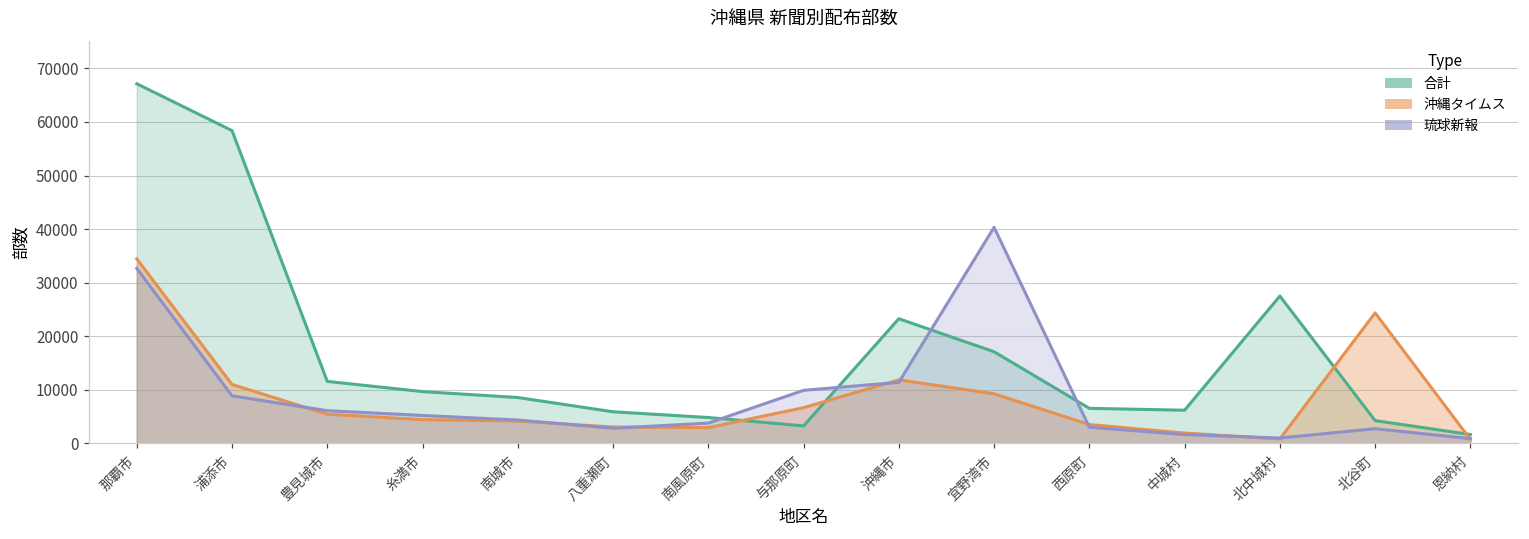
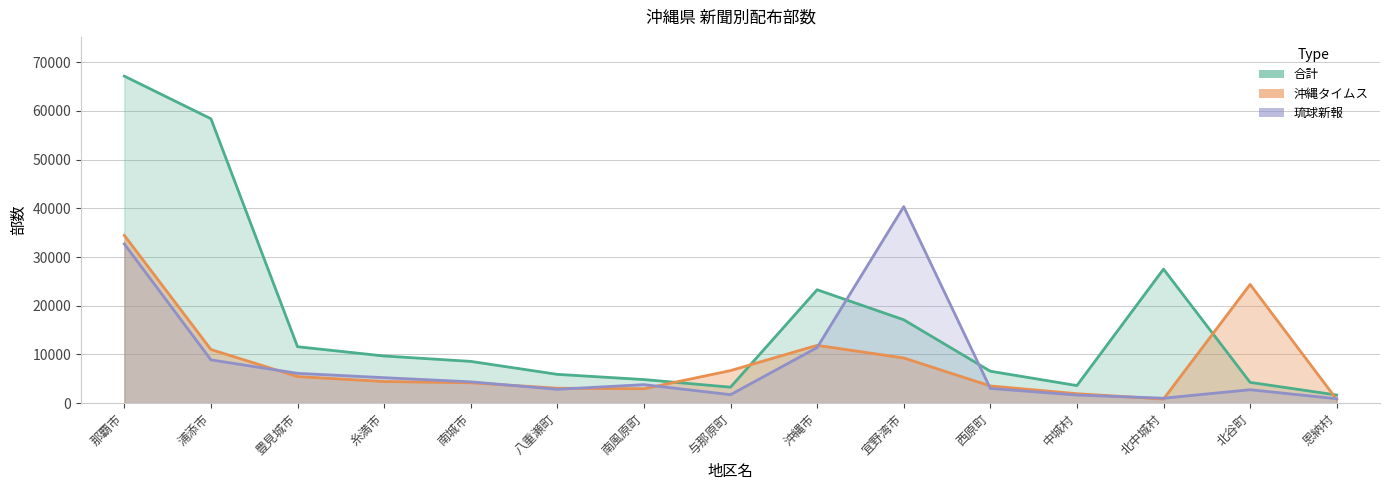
  {
    "合計": {
      "那覇市": 67000,
      "浦添市": 58000,
      "豊見城市": 12000,
      "糸満市": 10000,
      "南城市": 9000,
      "八重瀬町": 6000,
      "南風原町": 5000,
      "与那原町": 3000,
      "沖縄市": 23000,
      "宜野湾市": 17000,
      "西原町": 7000,
-     "中城村": 6000,
+     "中城村": 4000,
      "北中城村": 28000,
      "北谷町": 4000,
      "恩納村": 2000
    },
    "沖縄タイムス": {
      "那覇市": 34000,
      "浦添市": 11000,
      "豊見城市": 5000,
      "糸満市": 4000,
      "南風原町": 3000,
      "与那原町": 7000,
      "宜野湾市": 9000,
      "北谷町": 24000
    },
    "琉球新報": {
      "那覇市": 33000,
      "浦添市": 9000,
      "豊見城市": 6000,
      "糸満市": 5000,
      "南風原町": 4000,
-     "与那原町": 10000,
+     "与那原町": 2000,
      "宜野湾市": 40000,
      "北谷町": 3000
    }
  }
